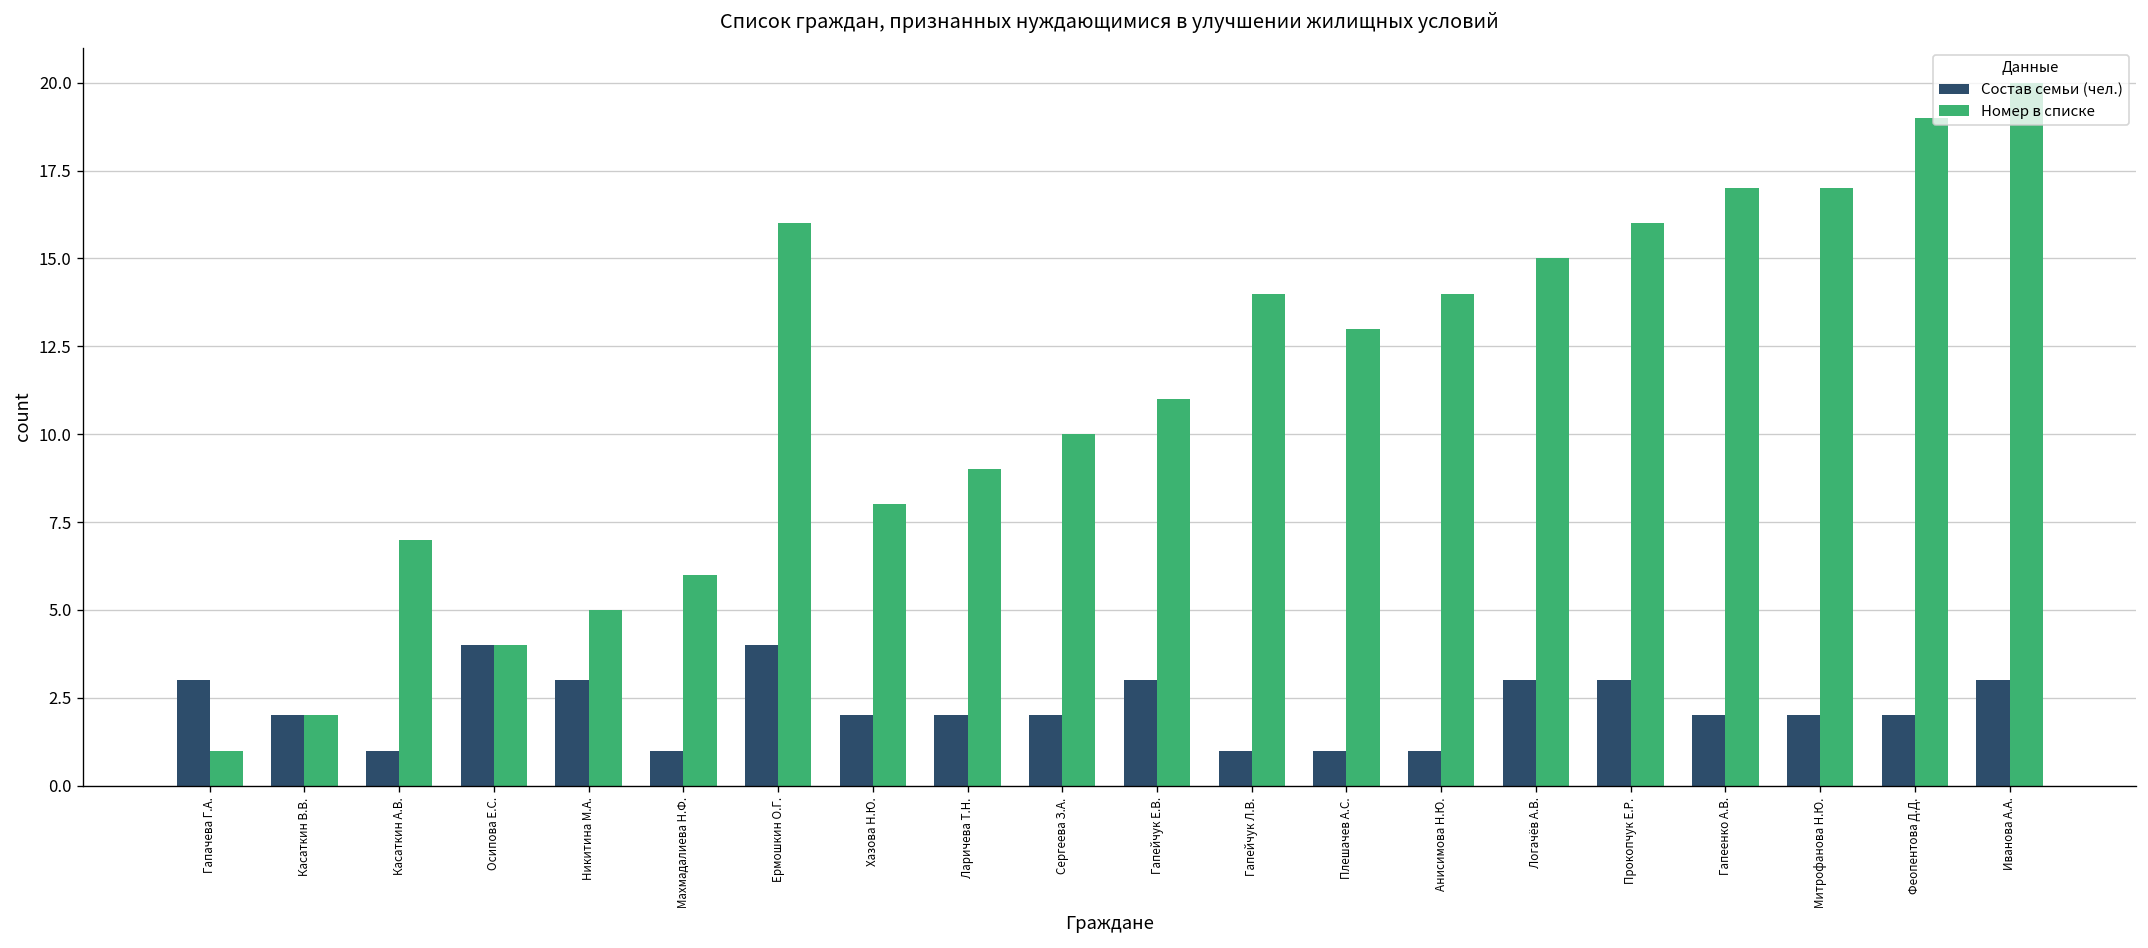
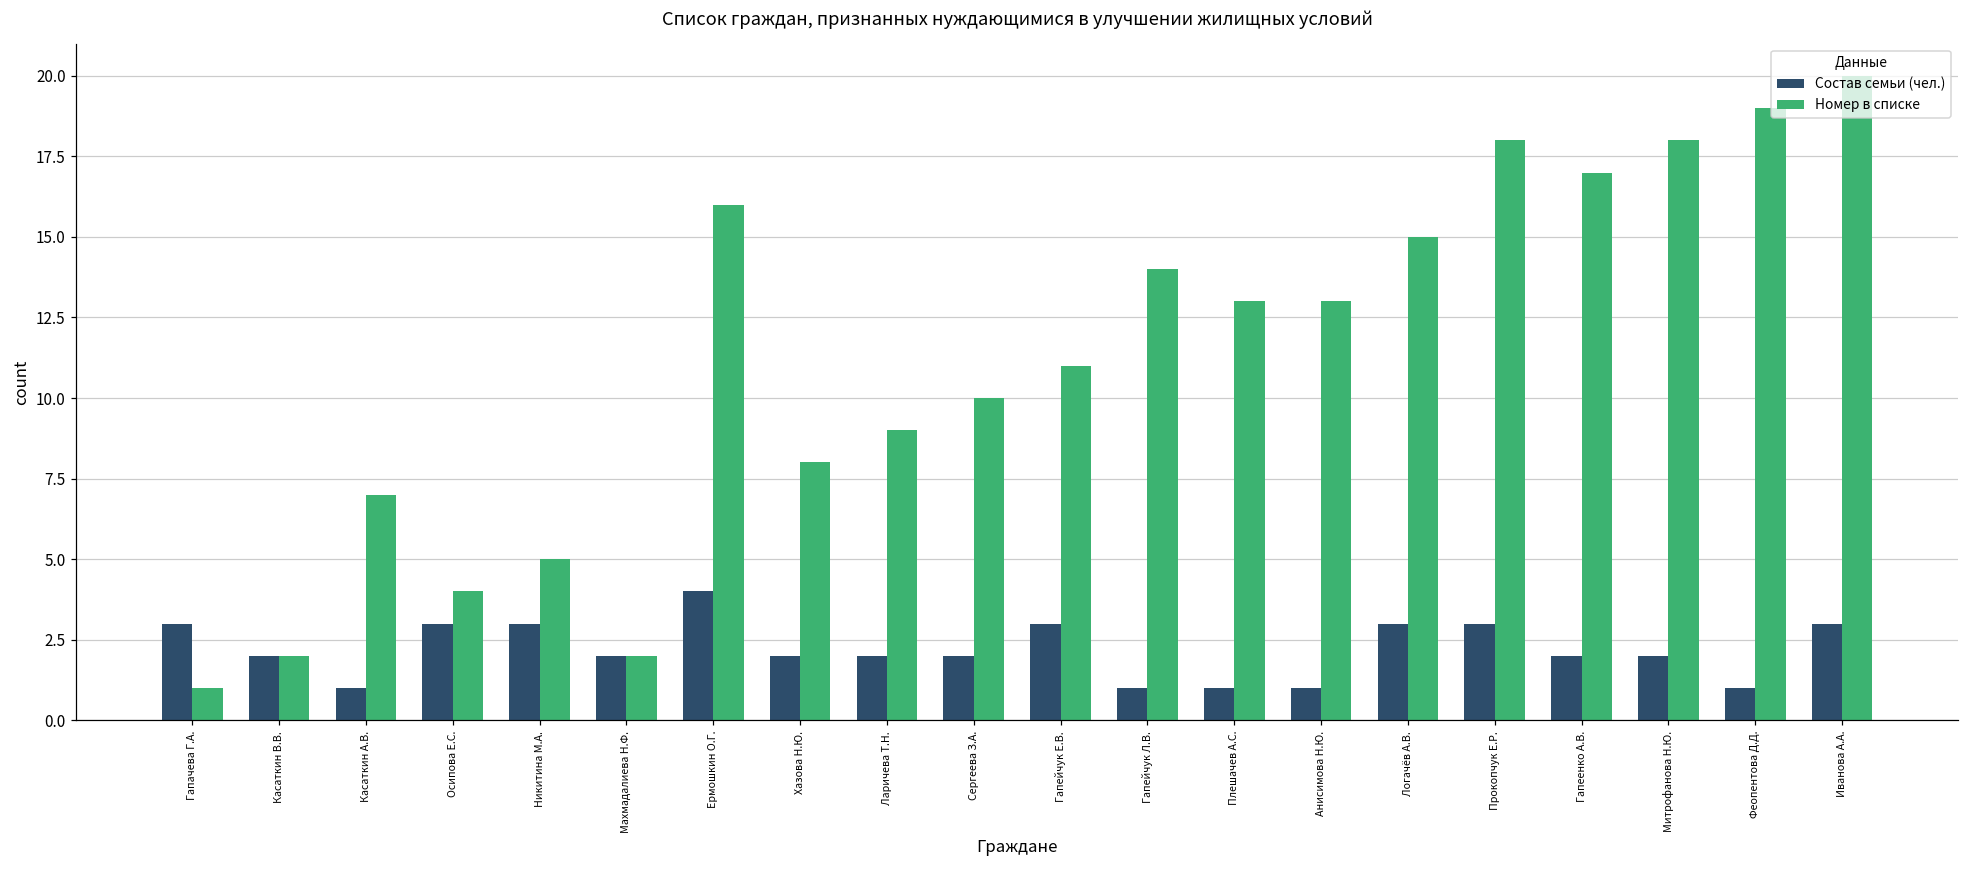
  {
    "Состав семьи (чел.)": {
      "Гапачева Г.А.": 3,
      "Касаткин В.В.": 2,
      "Касаткин А.В.": 1,
-     "Осипова Е.С.": 4,
+     "Осипова Е.С.": 3,
      "Никитина М.А.": 3,
-     "Махмадалиева Н.Ф.": 1,
+     "Махмадалиева Н.Ф.": 2,
      "Ермошкин О.Г.": 4,
      "Хазова Н.Ю.": 2,
      "Ларичева Т.Н.": 2,
      "Сергеева З.А.": 2,
      "Гапейчук Е.В.": 3,
      "Гапейчук Л.В.": 1,
      "Плешачев А.С.": 1,
      "Анисимова Н.Ю.": 1,
      "Логачёв А.В.": 3,
      "Прокопчук Е.Р.": 3,
      "Гапеенко А.В.": 2,
      "Митрофанова Н.Ю.": 2,
-     "Феопентова Д.Д.": 2,
+     "Феопентова Д.Д.": 1,
      "Иванова А.А.": 3
    },
    "Номер в списке": {
      "Гапачева Г.А.": 1,
      "Касаткин В.В.": 2,
      "Касаткин А.В.": 7,
      "Осипова Е.С.": 4,
      "Никитина М.А.": 5,
-     "Махмадалиева Н.Ф.": 6,
+     "Махмадалиева Н.Ф.": 2,
      "Ермошкин О.Г.": 16,
      "Хазова Н.Ю.": 8,
      "Ларичева Т.Н.": 9,
      "Сергеева З.А.": 10,
      "Гапейчук Е.В.": 11,
      "Гапейчук Л.В.": 14,
      "Плешачев А.С.": 13,
-     "Анисимова Н.Ю.": 14,
+     "Анисимова Н.Ю.": 13,
      "Логачёв А.В.": 15,
-     "Прокопчук Е.Р.": 16,
+     "Прокопчук Е.Р.": 18,
      "Гапеенко А.В.": 17,
-     "Митрофанова Н.Ю.": 17,
+     "Митрофанова Н.Ю.": 18,
      "Феопентова Д.Д.": 19
    }
  }
